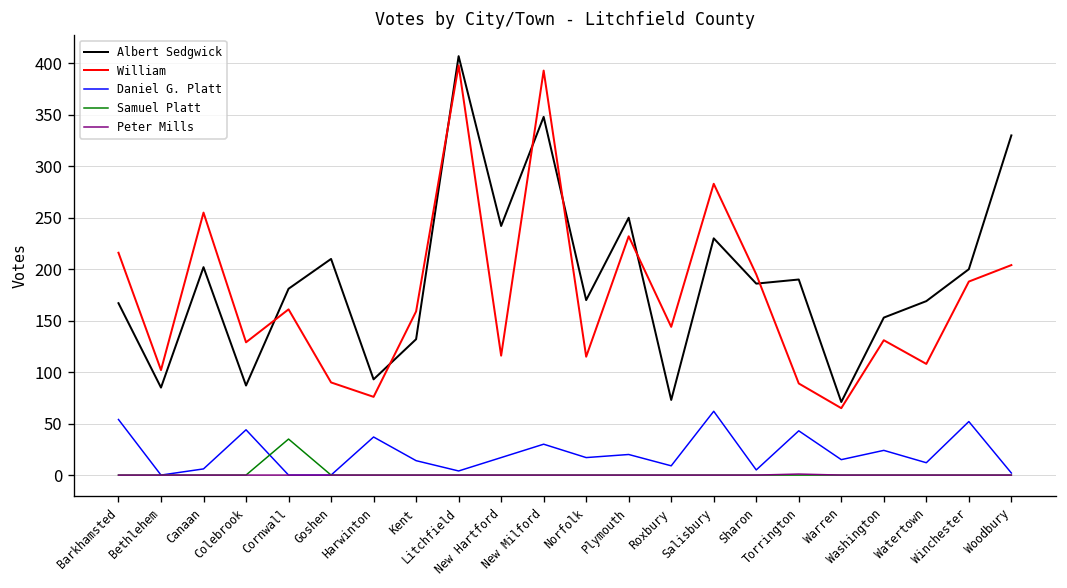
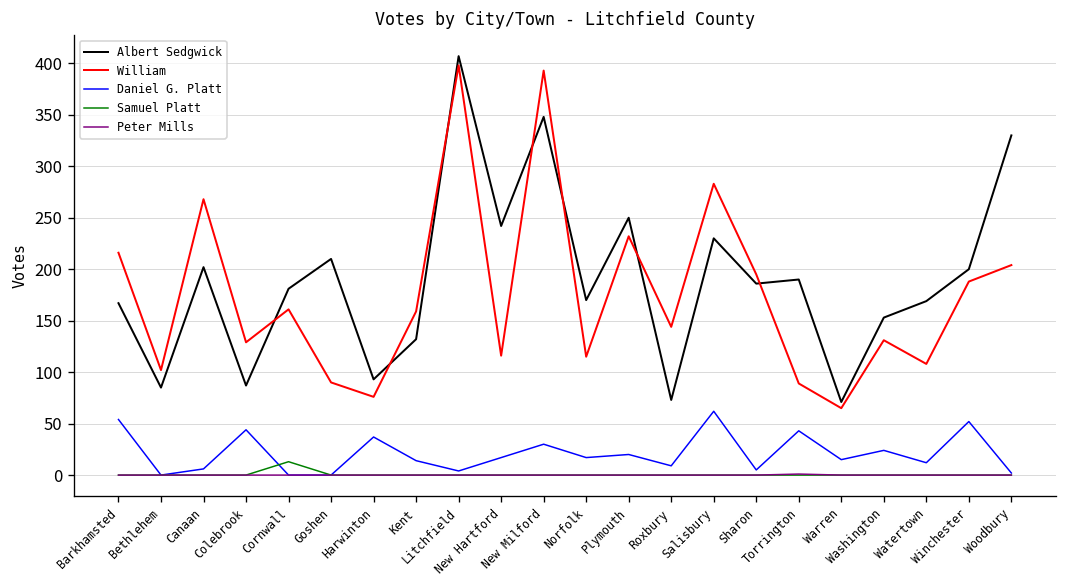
  {
    "Albert Sedgwick": {
      "Barkhamsted": 170,
      "Bethlehem": 90,
      "Canaan": 200,
      "Colebrook": 90,
      "Cornwall": 180,
      "Goshen": 210,
      "Harwinton": 90,
      "Kent": 130,
      "Litchfield": 410,
      "New Hartford": 240,
      "New Milford": 350,
      "Norfolk": 170,
      "Plymouth": 250,
      "Roxbury": 70,
      "Salisbury": 230,
      "Sharon": 190,
      "Torrington": 190,
      "Warren": 70,
      "Washington": 150,
      "Watertown": 170,
      "Winchester": 200,
      "Woodbury": 330
    },
    "William": {
      "Barkhamsted": 220,
      "Bethlehem": 100,
-     "Canaan": 260,
+     "Canaan": 270,
      "Colebrook": 130,
      "Cornwall": 160,
      "Goshen": 90,
      "Harwinton": 80,
      "Kent": 160,
      "Litchfield": 400,
      "New Hartford": 120,
      "New Milford": 390,
      "Norfolk": 120,
      "Plymouth": 230,
      "Roxbury": 140,
      "Salisbury": 280,
      "Sharon": 200,
      "Torrington": 90,
      "Warren": 70,
      "Washington": 130,
      "Watertown": 110,
      "Winchester": 190,
      "Woodbury": 200
    },
    "Daniel G. Platt": {
      "Barkhamsted": 50,
      "Canaan": 10,
      "Colebrook": 40,
      "Harwinton": 40,
      "Kent": 10,
      "Litchfield": 0,
      "New Hartford": 20,
      "New Milford": 30,
      "Norfolk": 20,
      "Plymouth": 20,
      "Roxbury": 10,
      "Salisbury": 60,
      "Sharon": 10,
      "Torrington": 40,
      "Warren": 20,
      "Washington": 20,
      "Watertown": 10,
      "Winchester": 50
    },
    "Samuel Platt": {
-     "Cornwall": 40
+     "Cornwall": 10
    }
  }
